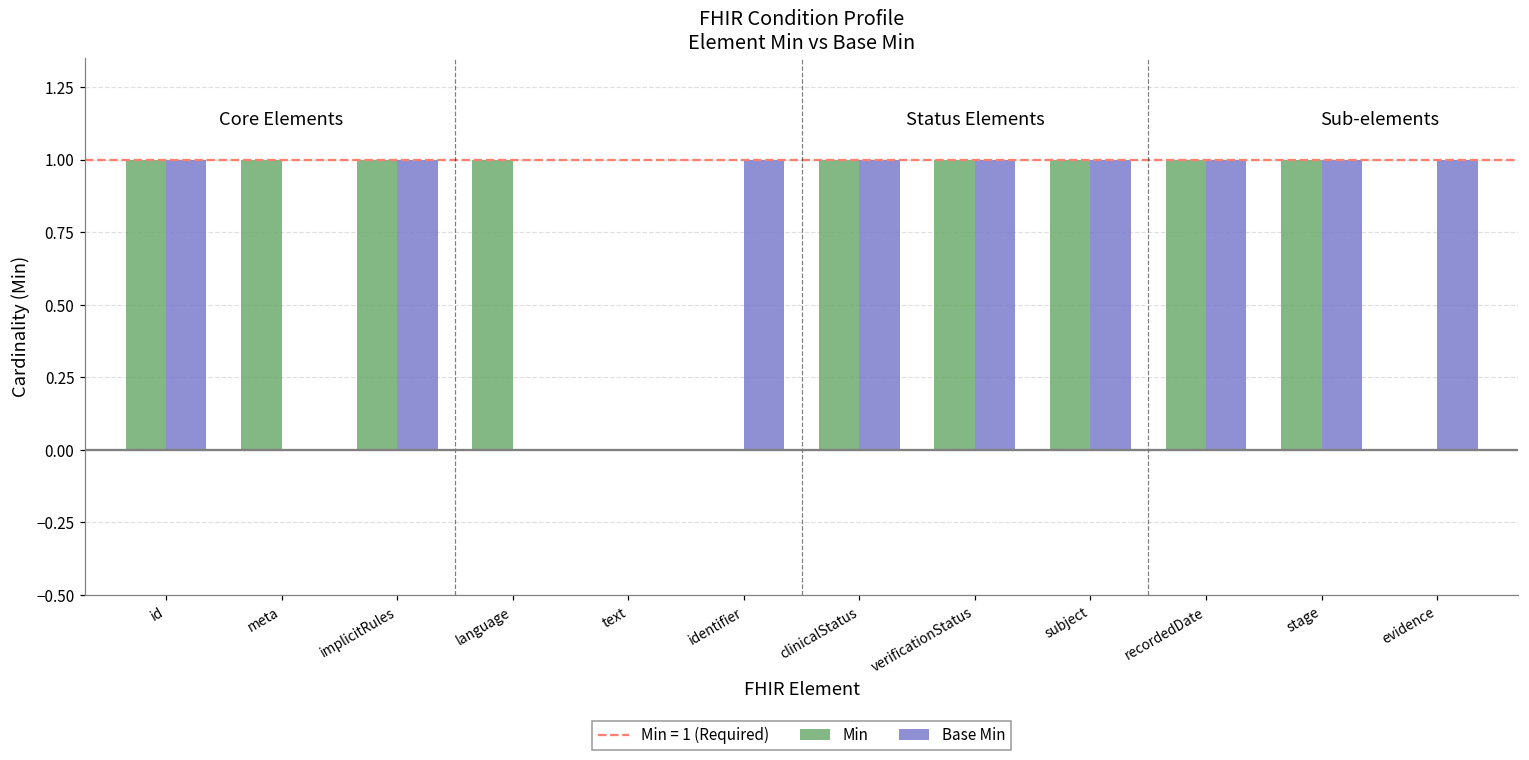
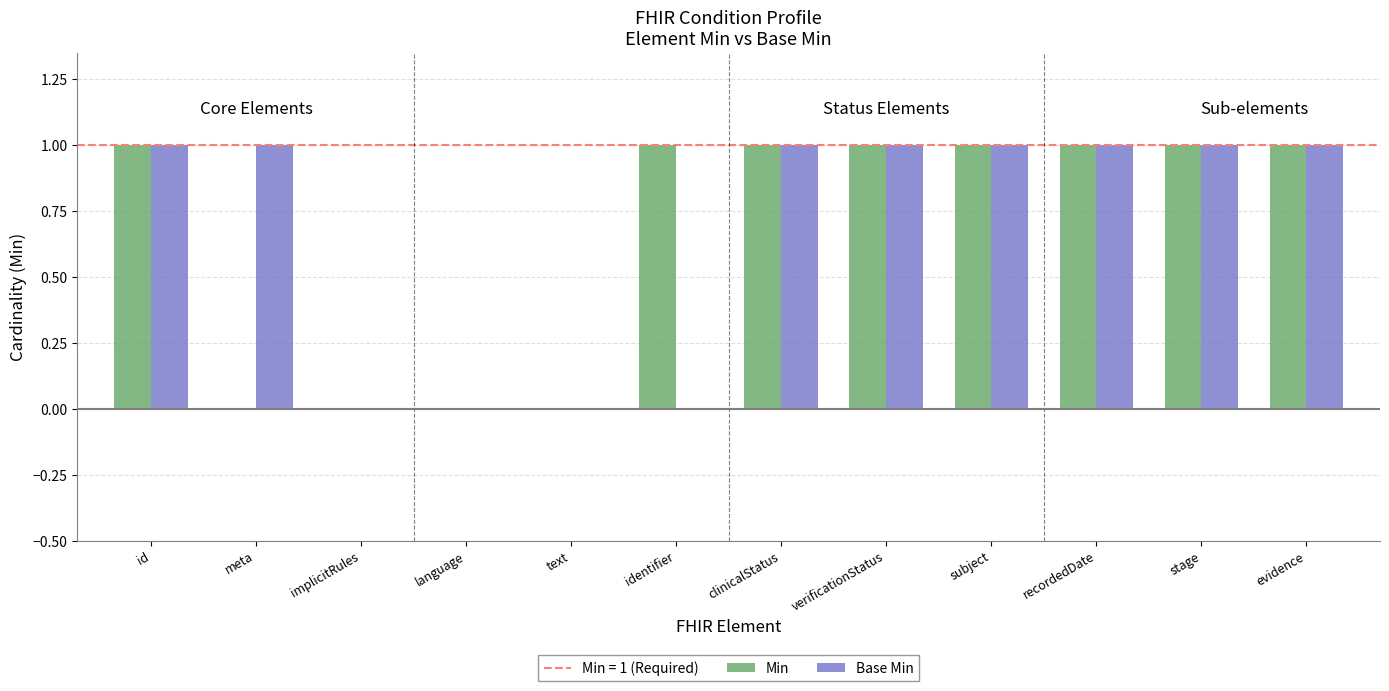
  {
    "Min": {
      "id": 1,
-     "meta": 1,
-     "implicitRules": 1,
-     "language": 1,
+     "meta": 0,
+     "implicitRules": 0,
+     "language": 0,
      "text": 0,
-     "identifier": 0,
+     "identifier": 1,
      "clinicalStatus": 1,
      "verificationStatus": 1,
      "subject": 1,
      "recordedDate": 1,
      "stage": 1,
-     "evidence": 0
+     "evidence": 1
    },
    "Base Min": {
      "id": 1,
-     "meta": 0,
-     "implicitRules": 1,
+     "meta": 1,
+     "implicitRules": 0,
      "language": 0,
      "text": 0,
-     "identifier": 1,
+     "identifier": 0,
      "clinicalStatus": 1,
      "verificationStatus": 1,
      "subject": 1,
      "recordedDate": 1,
      "stage": 1,
      "evidence": 1
    }
  }
